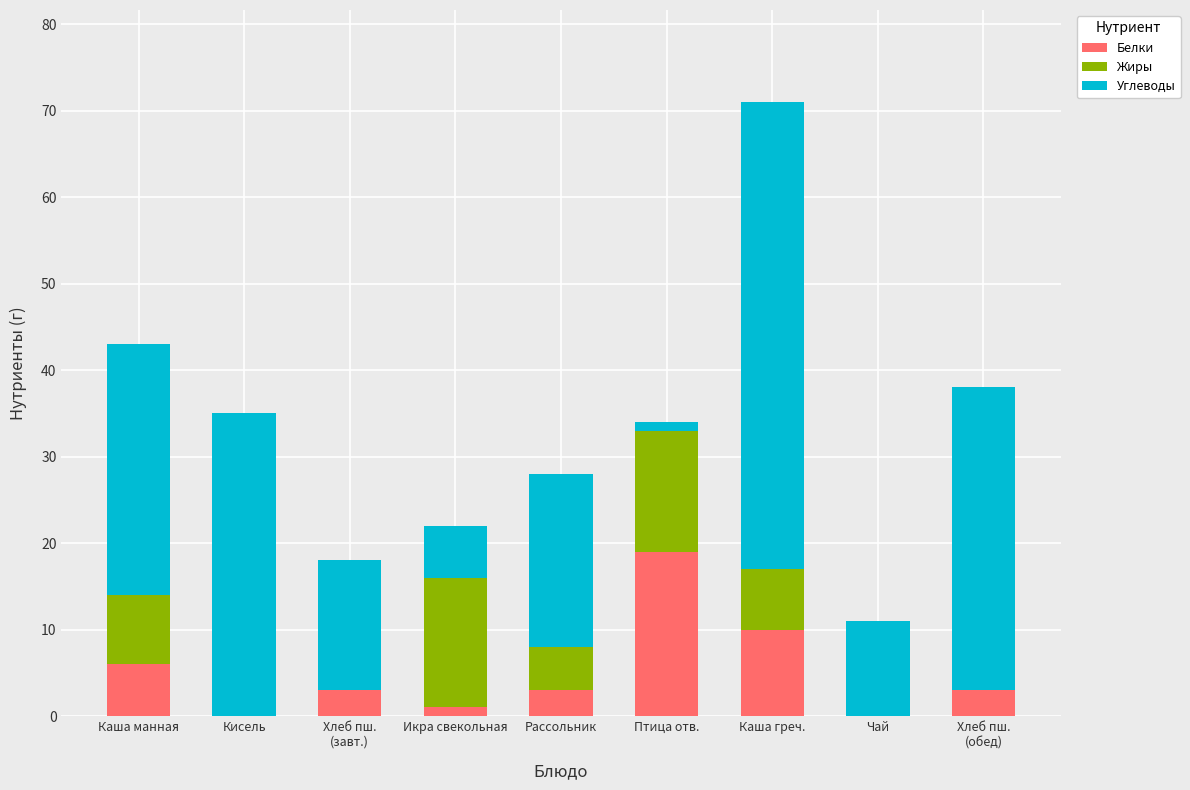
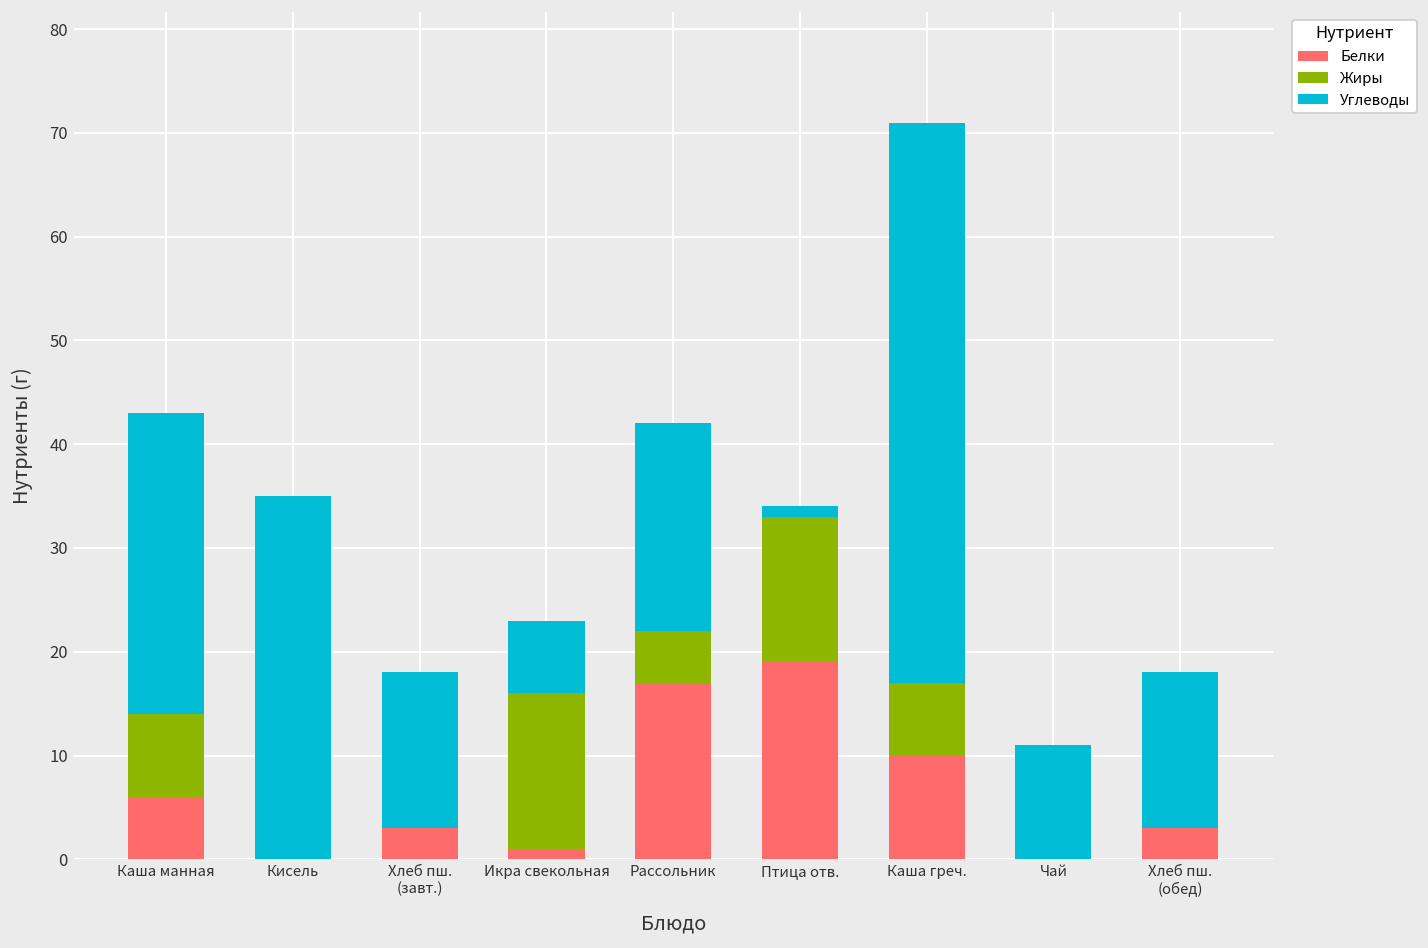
  {
    "Белки": {
      "Каша манная": 6,
      "Кисель": 0,
      "Хлеб пш. (завт.)": 3,
      "Икра свекольная": 1,
-     "Рассольник": 3,
+     "Рассольник": 17,
      "Птица отв.": 19,
      "Каша греч.": 10,
      "Чай": 0,
      "Хлеб пш. (обед)": 3
    },
    "Жиры": {
      "Каша манная": 8,
      "Кисель": 0,
      "Хлеб пш. (завт.)": 0,
      "Икра свекольная": 15,
      "Рассольник": 5,
      "Птица отв.": 14,
      "Каша греч.": 7,
      "Чай": 0,
      "Хлеб пш. (обед)": 0
    },
    "Углеводы": {
      "Каша манная": 29,
      "Кисель": 35,
      "Хлеб пш. (завт.)": 15,
-     "Икра свекольная": 6,
+     "Икра свекольная": 7,
      "Рассольник": 20,
      "Птица отв.": 1,
      "Каша греч.": 54,
      "Чай": 11,
-     "Хлеб пш. (обед)": 35
+     "Хлеб пш. (обед)": 15
    }
  }
